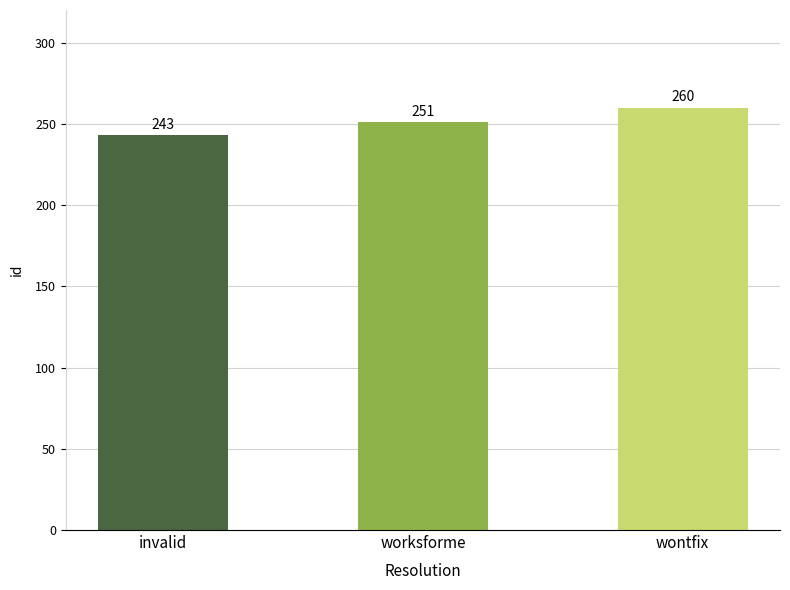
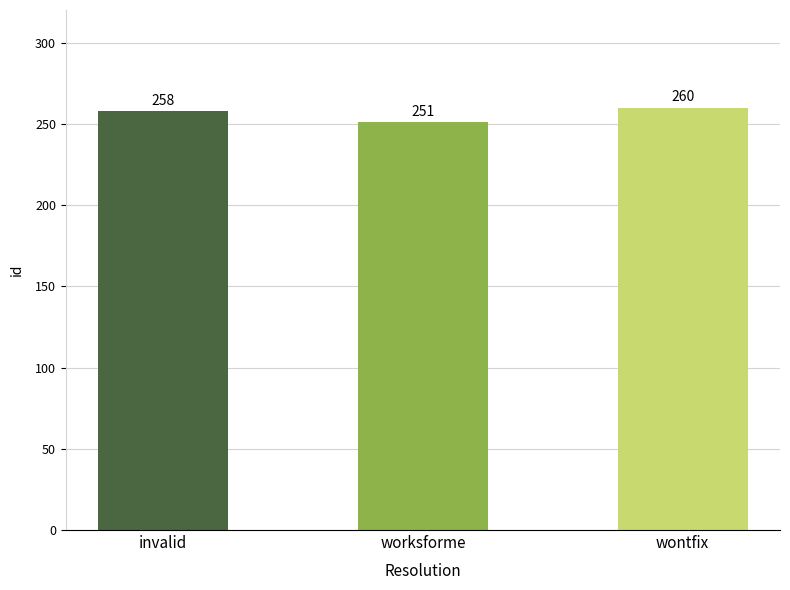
  {
-   "invalid": 243,
+   "invalid": 258,
    "worksforme": 251,
    "wontfix": 260
  }
